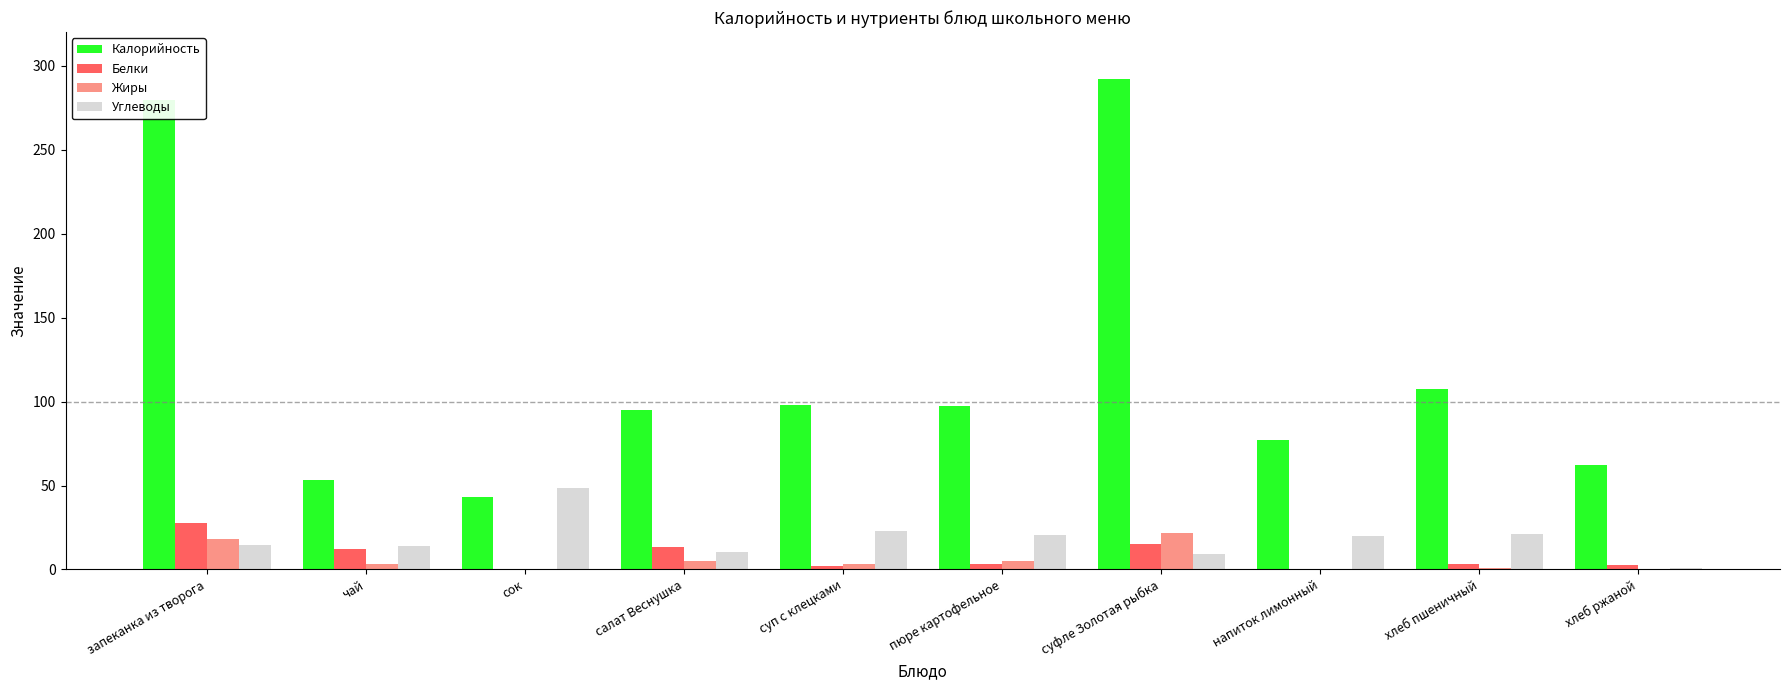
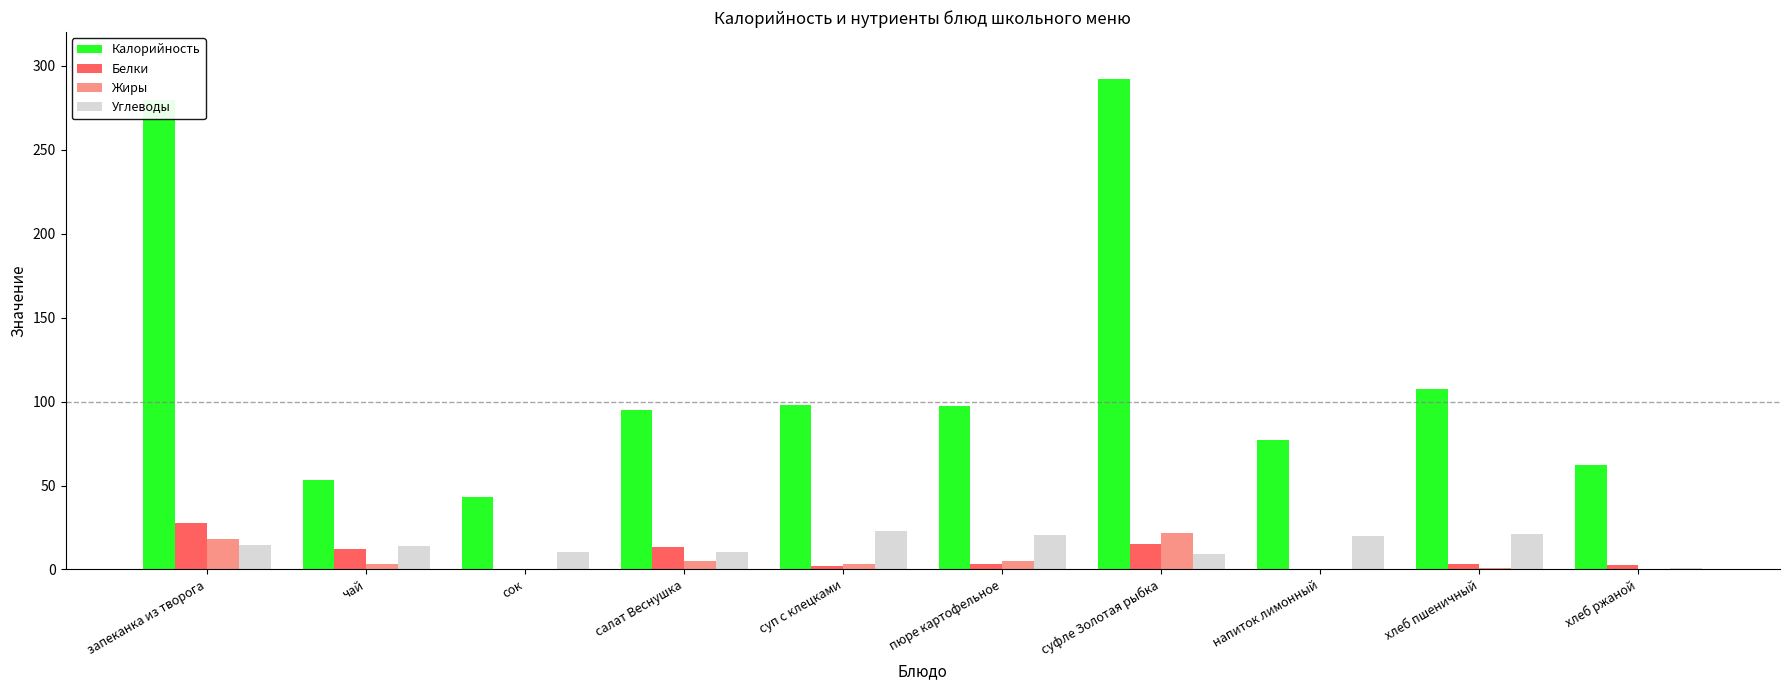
  {
    "Калорийность": {
      "чай": 53,
      "сок": 43,
      "салат Веснушка": 95,
      "суп с клецками": 98,
      "пюре картофельное": 97,
      "суфле Золотая рыбка": 292,
      "напиток лимонный": 77,
      "хлеб пшеничный": 107,
      "хлеб ржаной": 62
    },
    "Белки": {
      "запеканка из творога": 28,
      "чай": 12,
      "сок": 0,
      "салат Веснушка": 14,
      "суп с клецками": 2,
      "пюре картофельное": 3,
      "суфле Золотая рыбка": 15,
      "хлеб пшеничный": 3,
      "хлеб ржаной": 3
    },
    "Жиры": {
      "запеканка из творога": 18,
      "чай": 3,
      "сок": 0,
      "салат Веснушка": 5,
      "суп с клецками": 3,
      "пюре картофельное": 5,
      "суфле Золотая рыбка": 21,
      "напиток лимонный": 0
    },
    "Углеводы": {
      "запеканка из творога": 14,
      "чай": 14,
-     "сок": 49,
+     "сок": 11,
      "салат Веснушка": 10,
      "суп с клецками": 23,
      "пюре картофельное": 20,
      "суфле Золотая рыбка": 9,
      "напиток лимонный": 20,
      "хлеб пшеничный": 21
    }
  }
